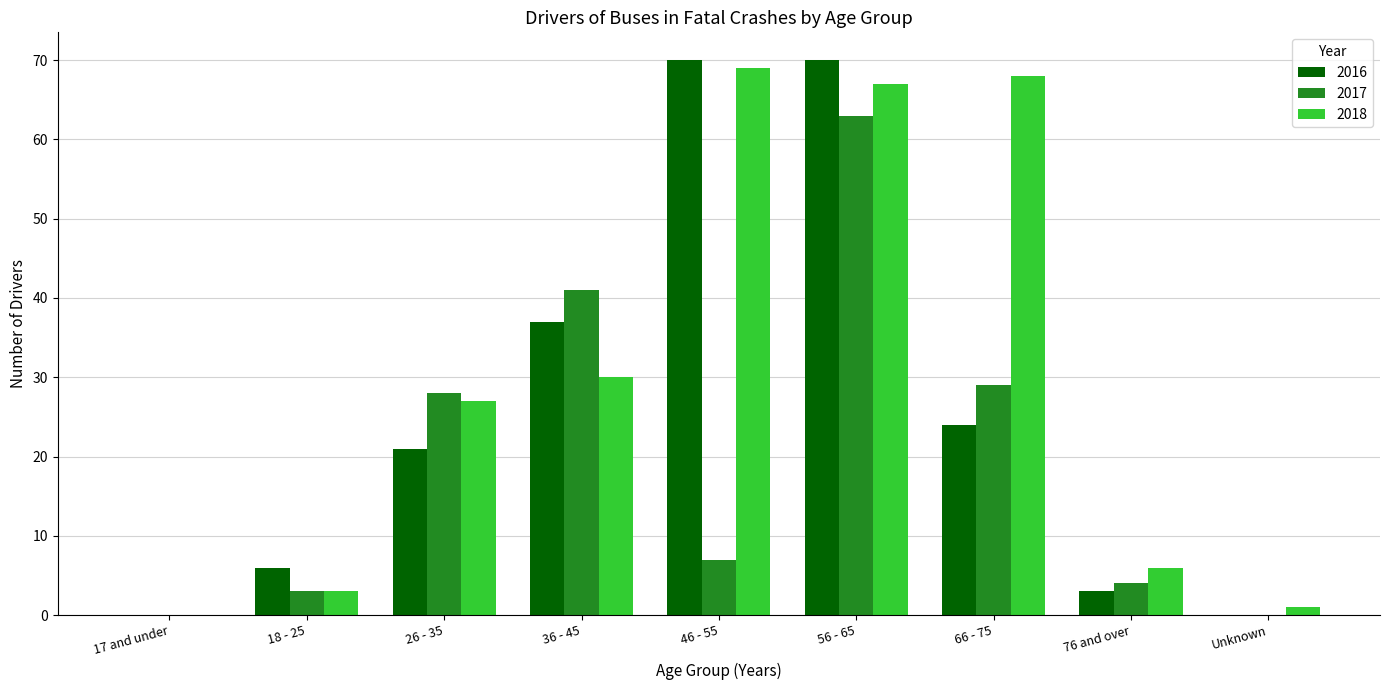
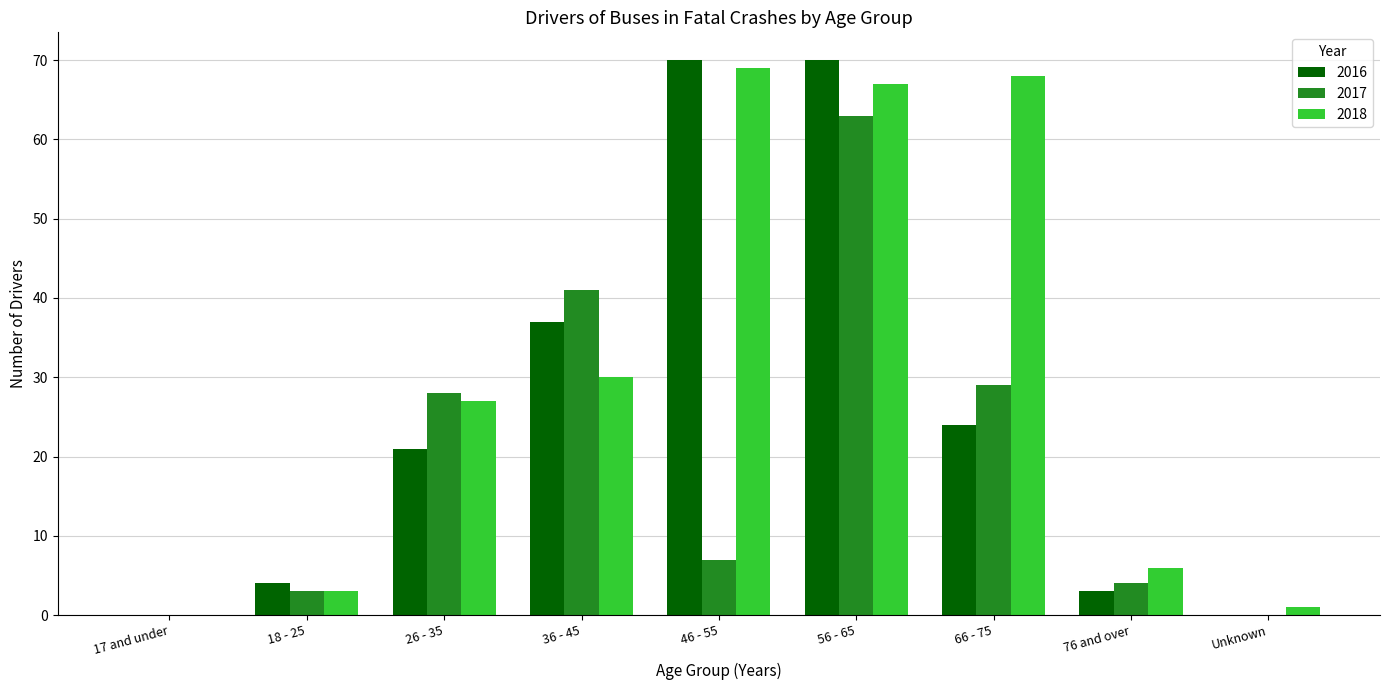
  {
    "2016": {
      "17 and under": 0,
-     "18 - 25": 6,
+     "18 - 25": 4,
      "26 - 35": 21,
      "36 - 45": 37,
      "46 - 55": 70,
      "56 - 65": 70,
      "66 - 75": 24,
      "76 and over": 3,
      "Unknown": 0
    },
    "2017": {
      "17 and under": 0,
      "18 - 25": 3,
      "26 - 35": 28,
      "36 - 45": 41,
      "46 - 55": 7,
      "56 - 65": 63,
      "66 - 75": 29,
      "76 and over": 4,
      "Unknown": 0
    },
    "2018": {
      "17 and under": 0,
      "18 - 25": 3,
      "26 - 35": 27,
      "36 - 45": 30,
      "46 - 55": 69,
      "56 - 65": 67,
      "66 - 75": 68,
      "76 and over": 6,
      "Unknown": 1
    }
  }
